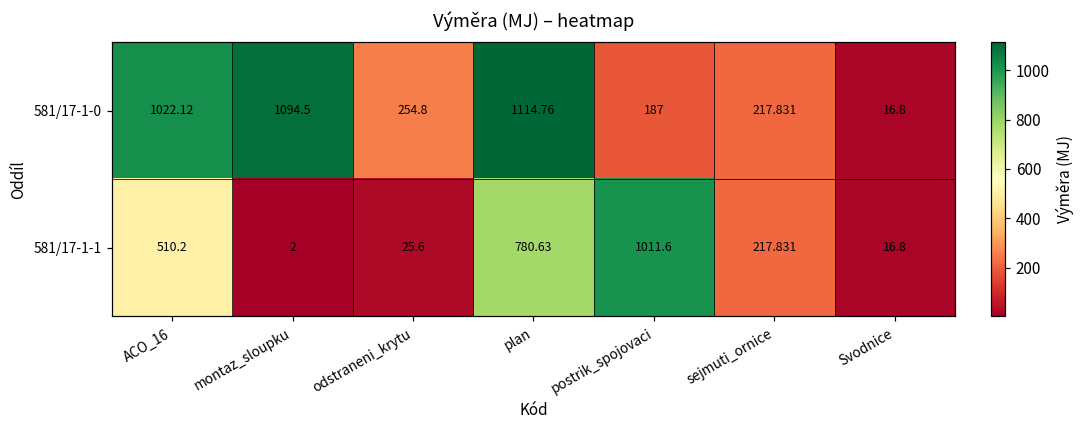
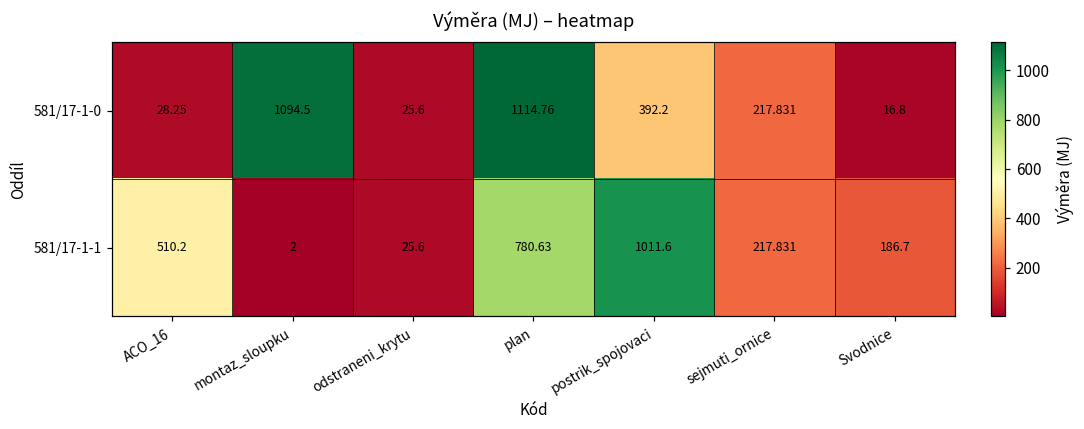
  {
    "581/17-1-0": {
-     "ACO_16": 1022.12,
+     "ACO_16": 28.25,
      "montaz_sloupku": 1094.5,
-     "odstraneni_krytu": 254.8,
+     "odstraneni_krytu": 25.6,
      "plan": 1114.76,
-     "postrik_spojovaci": 187,
+     "postrik_spojovaci": 392.2,
      "sejmuti_ornice": 217.831,
      "Svodnice": 16.8
    },
    "581/17-1-1": {
      "ACO_16": 510.2,
      "montaz_sloupku": 2,
      "odstraneni_krytu": 25.6,
      "plan": 780.63,
      "postrik_spojovaci": 1011.6,
      "sejmuti_ornice": 217.831,
-     "Svodnice": 16.8
+     "Svodnice": 186.7
    }
  }
